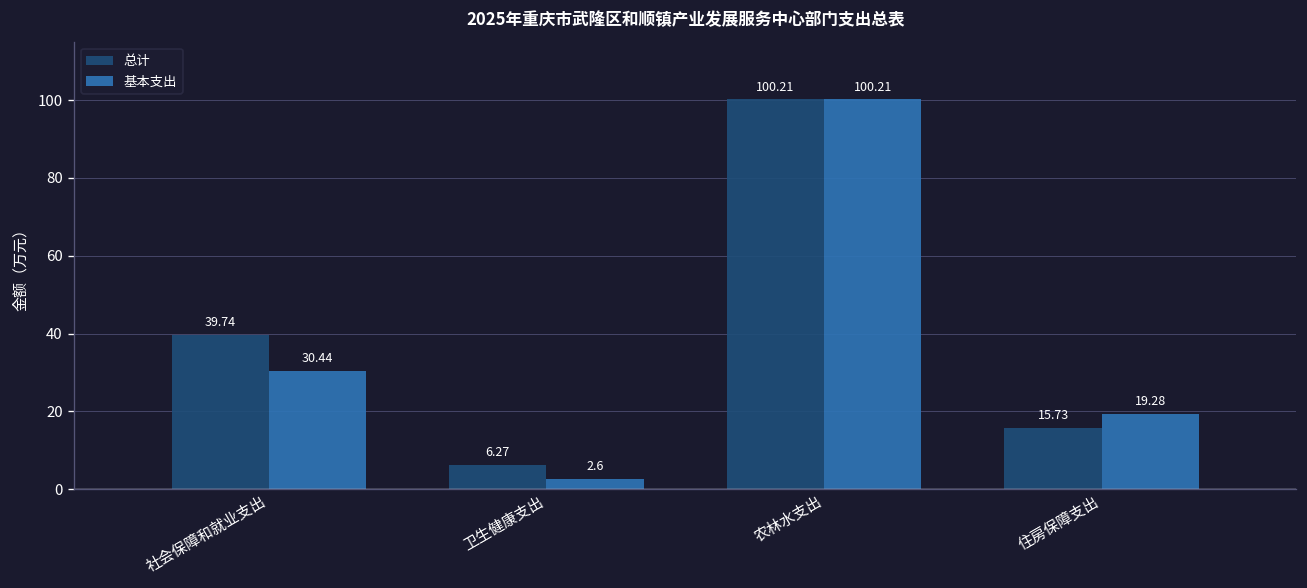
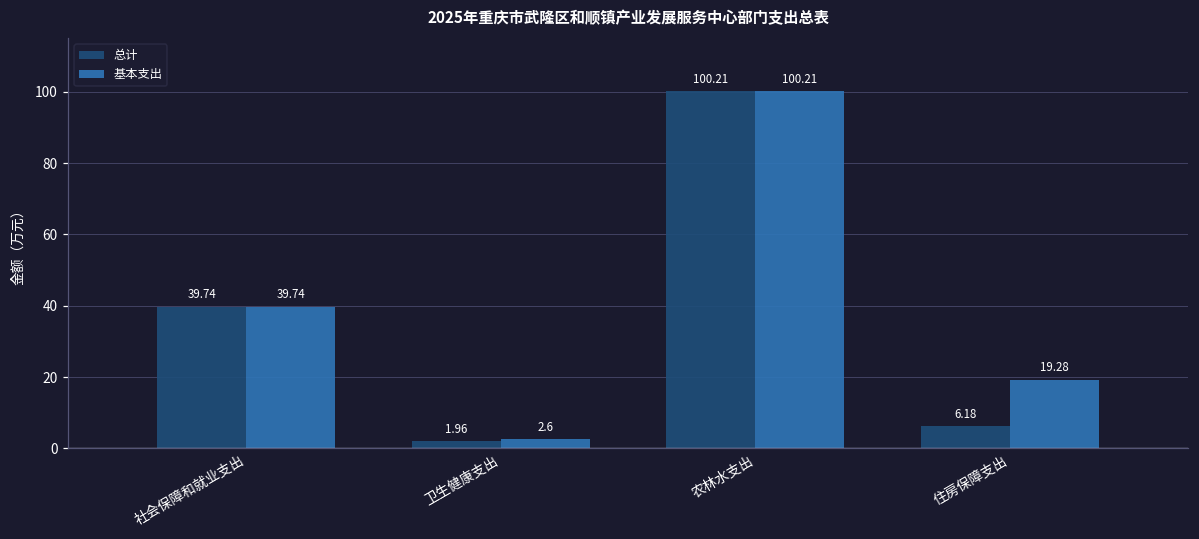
  {
    "总计": {
      "社会保障和就业支出": 39.74,
-     "卫生健康支出": 6.27,
+     "卫生健康支出": 1.96,
      "农林水支出": 100.21,
-     "住房保障支出": 15.73
+     "住房保障支出": 6.18
    },
    "基本支出": {
-     "社会保障和就业支出": 30.44,
+     "社会保障和就业支出": 39.74,
      "卫生健康支出": 2.6,
      "农林水支出": 100.21,
      "住房保障支出": 19.28
    }
  }
